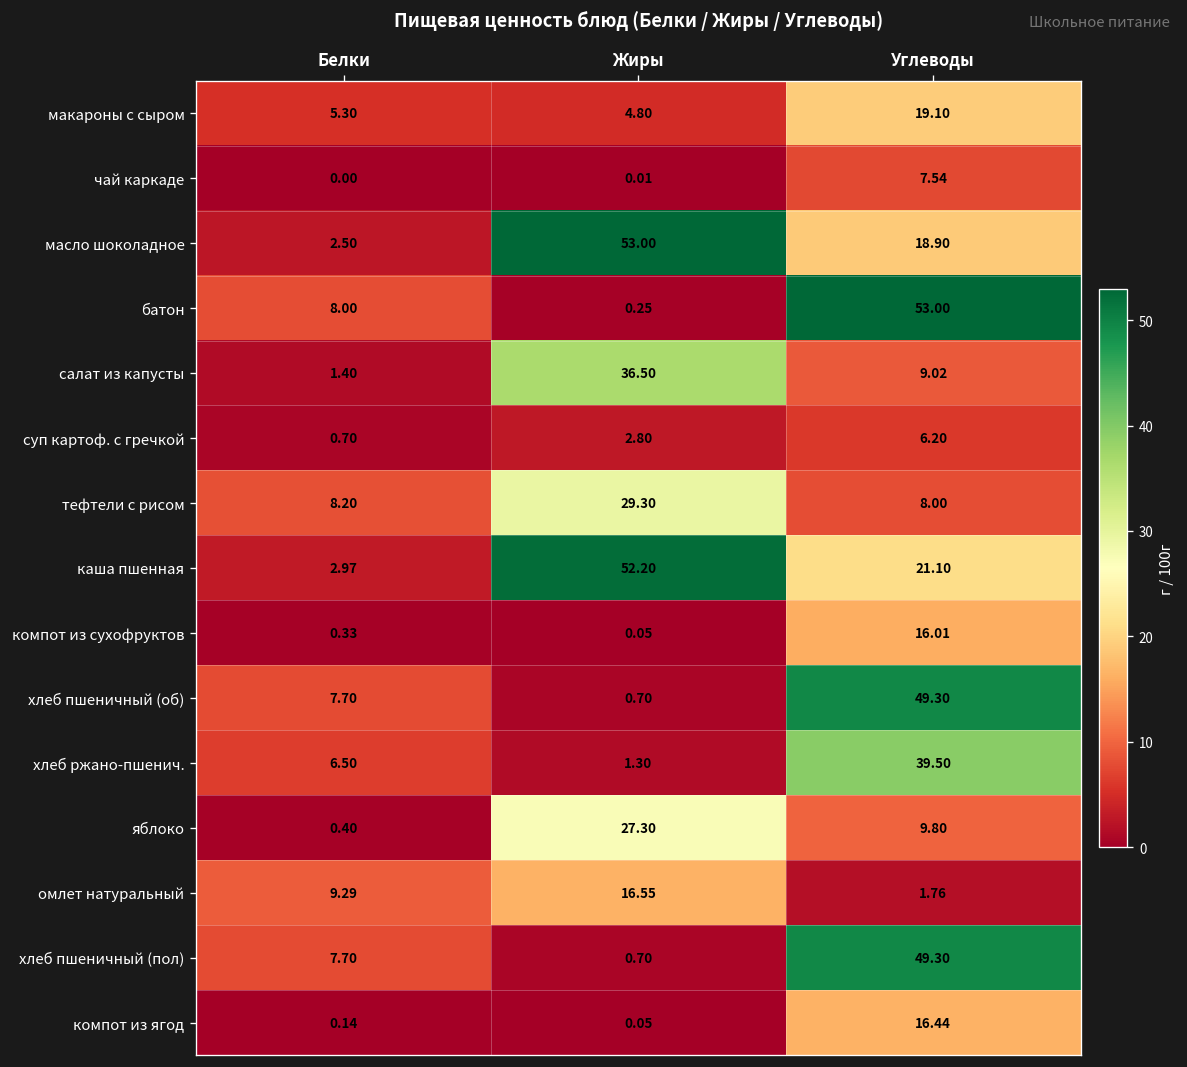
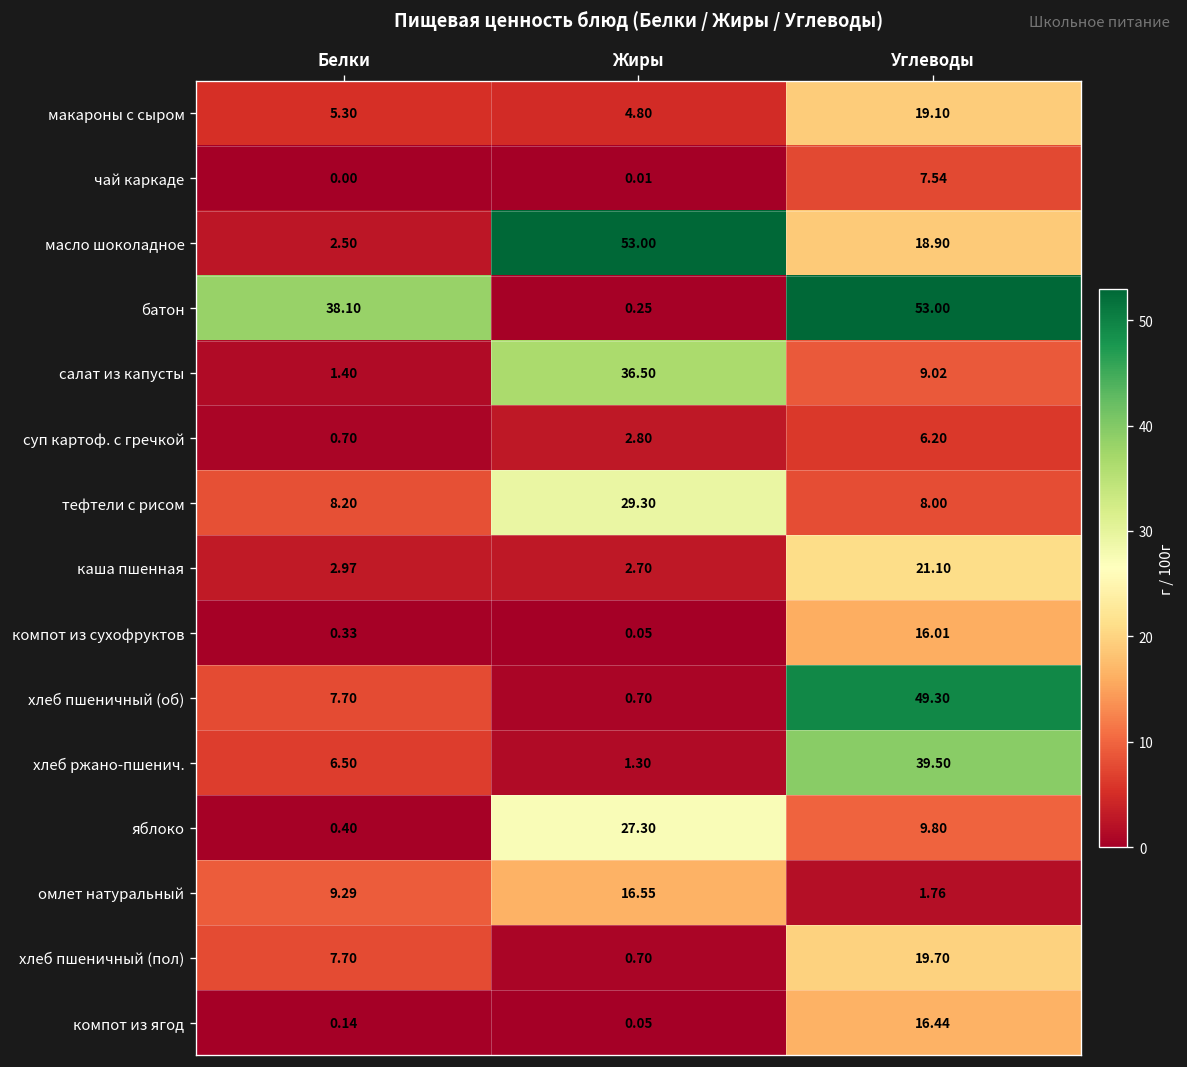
  {
    "макароны с сыром": {
      "Белки": 5.30,
      "Жиры": 4.80,
      "Углеводы": 19.10
    },
    "чай каркаде": {
      "Белки": 0.00,
      "Жиры": 0.01,
      "Углеводы": 7.54
    },
    "масло шоколадное": {
      "Белки": 2.50,
      "Жиры": 53.00,
      "Углеводы": 18.90
    },
    "батон": {
-     "Белки": 8.00,
+     "Белки": 38.10,
      "Жиры": 0.25,
      "Углеводы": 53.00
    },
    "салат из капусты": {
      "Белки": 1.40,
      "Жиры": 36.50,
      "Углеводы": 9.02
    },
    "суп картоф. с гречкой": {
      "Белки": 0.70,
      "Жиры": 2.80,
      "Углеводы": 6.20
    },
    "тефтели с рисом": {
      "Белки": 8.20,
      "Жиры": 29.30,
      "Углеводы": 8.00
    },
    "каша пшенная": {
      "Белки": 2.97,
-     "Жиры": 52.20,
+     "Жиры": 2.70,
      "Углеводы": 21.10
    },
    "компот из сухофруктов": {
      "Белки": 0.33,
      "Жиры": 0.05,
      "Углеводы": 16.01
    },
    "хлеб пшеничный (об)": {
      "Белки": 7.70,
      "Жиры": 0.70,
      "Углеводы": 49.30
    },
    "хлеб ржано-пшенич.": {
      "Белки": 6.50,
      "Жиры": 1.30,
      "Углеводы": 39.50
    },
    "яблоко": {
      "Белки": 0.40,
      "Жиры": 27.30,
      "Углеводы": 9.80
    },
    "омлет натуральный": {
      "Белки": 9.29,
      "Жиры": 16.55,
      "Углеводы": 1.76
    },
    "хлеб пшеничный (пол)": {
      "Белки": 7.70,
      "Жиры": 0.70,
-     "Углеводы": 49.30
+     "Углеводы": 19.70
    },
    "компот из ягод": {
      "Белки": 0.14,
      "Жиры": 0.05,
      "Углеводы": 16.44
    }
  }
